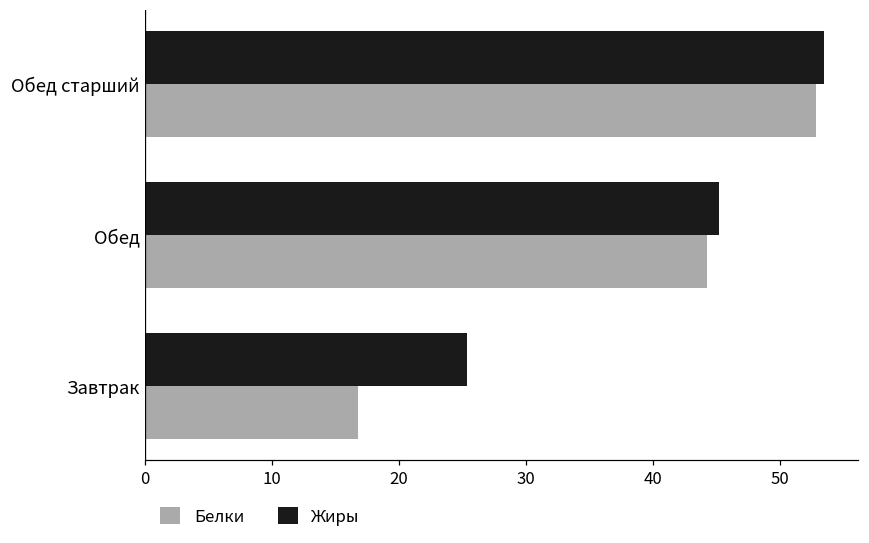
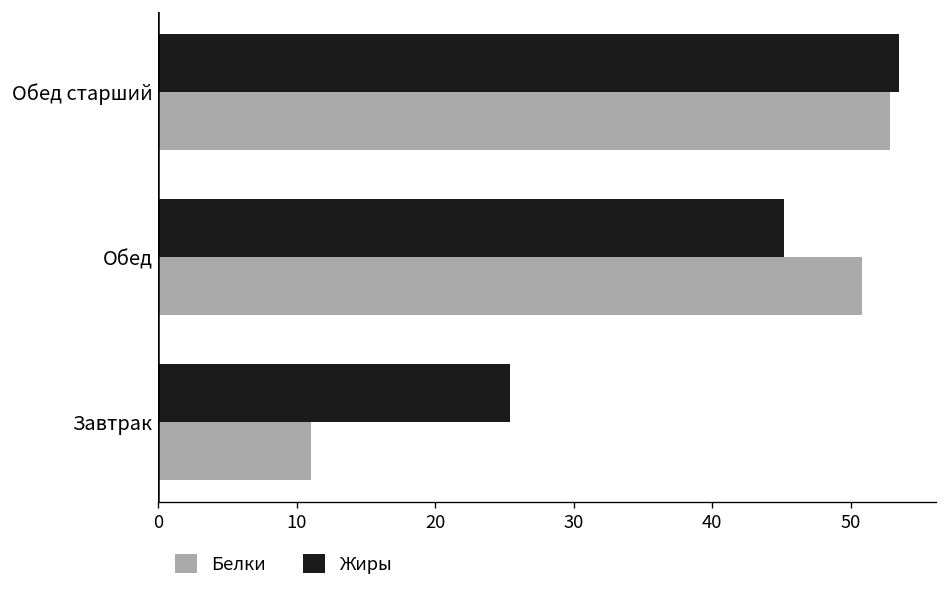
  {
    "Белки": {
      "Обед старший": 52.8,
-     "Обед": 44.3,
-     "Завтрак": 16.7
+     "Обед": 50.8,
+     "Завтрак": 11.0
    },
    "Жиры": {
      "Обед старший": 53.5,
      "Обед": 45.2,
      "Завтрак": 25.4
    }
  }
